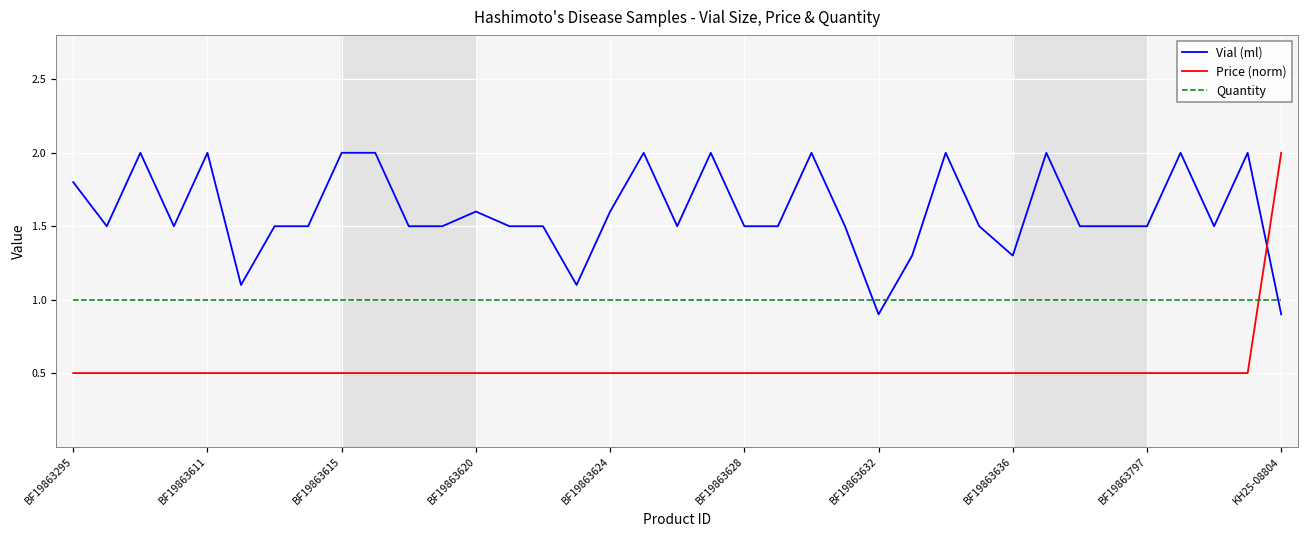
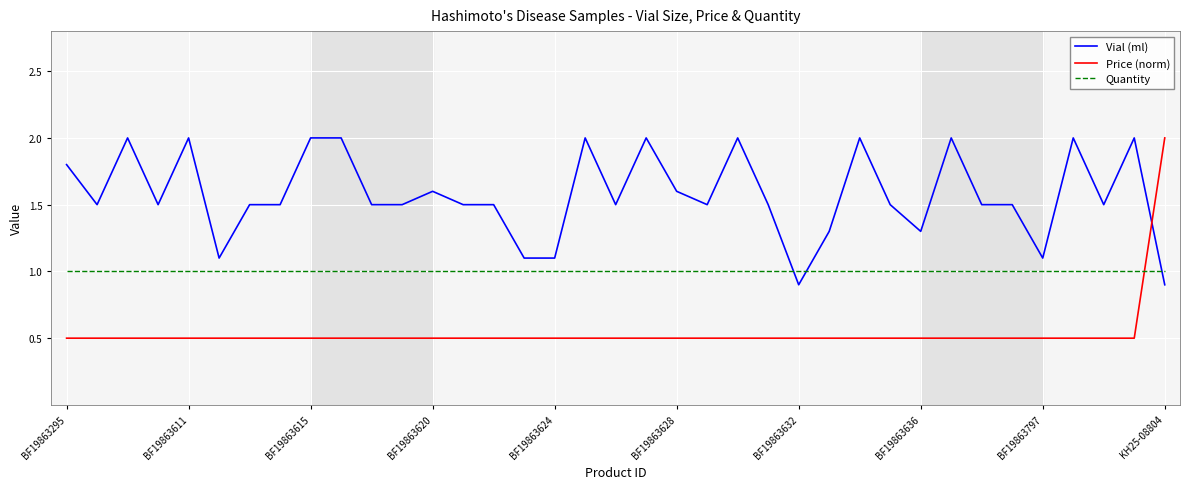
  {
    "Vial (ml)": {
      "BF19863295": 1.8,
      "BF19863611": 2.0,
      "BF19863615": 2.0,
      "BF19863620": 1.6,
-     "BF19863624": 1.6,
-     "BF19863628": 1.5,
+     "BF19863624": 1.1,
+     "BF19863628": 1.6,
      "BF19863632": 0.9,
      "BF19863636": 1.3,
-     "BF19863797": 1.5,
+     "BF19863797": 1.1,
      "KH25-08804": 0.9
    },
    "Price (norm)": {
      "BF19863295": 0.5,
      "BF19863611": 0.5,
      "BF19863615": 0.5,
      "BF19863620": 0.5,
      "BF19863624": 0.5,
      "BF19863628": 0.5,
      "BF19863632": 0.5,
      "BF19863636": 0.5,
      "BF19863797": 0.5,
      "KH25-08804": 2.0
    },
    "Quantity": {
      "BF19863295": 1.0,
      "BF19863611": 1.0,
      "BF19863615": 1.0,
      "BF19863620": 1.0,
      "BF19863624": 1.0,
      "BF19863628": 1.0,
      "BF19863632": 1.0,
      "BF19863636": 1.0,
      "BF19863797": 1.0,
      "KH25-08804": 1.0
    }
  }
